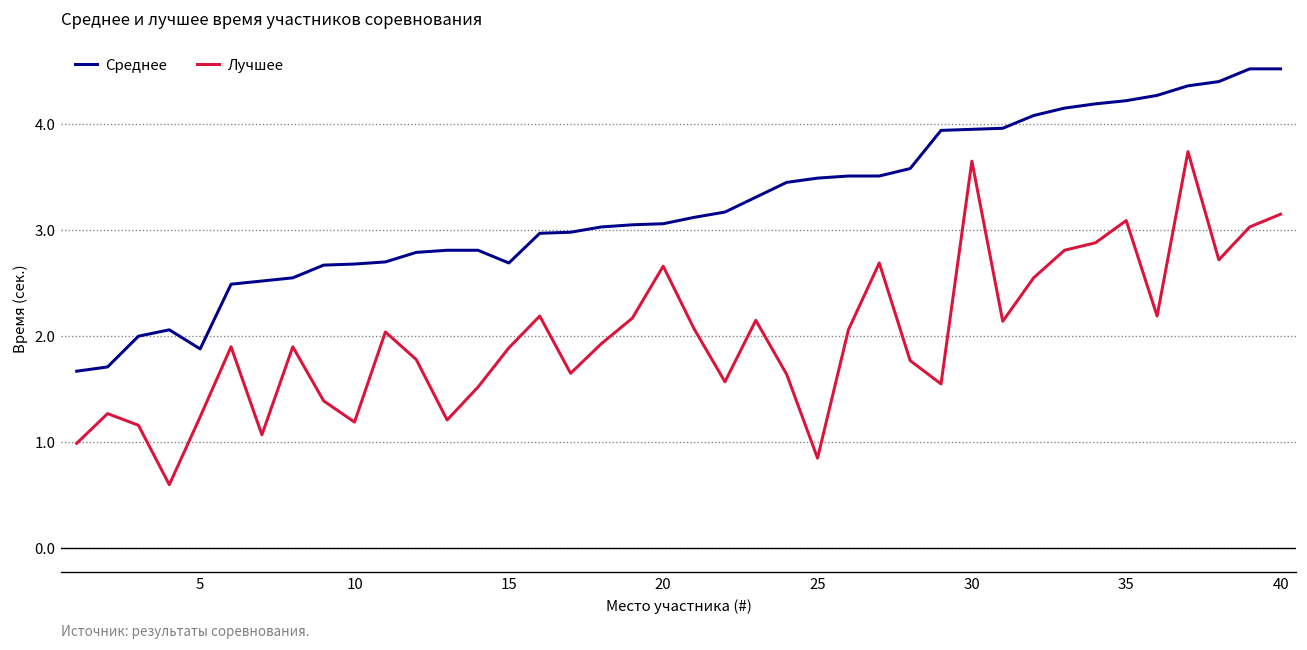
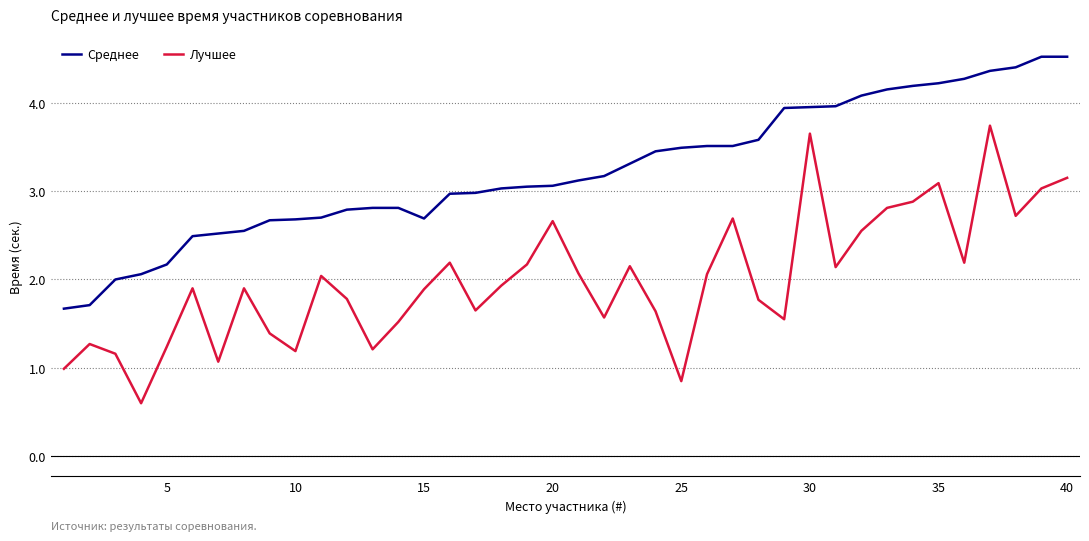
  {
    "Среднее": {
-     "5": 1.9,
+     "5": 2.2,
      "10": 2.7,
      "15": 2.7,
      "20": 3.1,
      "25": 3.5,
      "30": 4.0,
      "35": 4.2,
      "40": 4.5
    },
    "Лучшее": {
      "5": 1.2,
      "10": 1.2,
      "15": 1.9,
      "20": 2.7,
      "25": 0.9,
      "30": 3.7,
      "35": 3.1,
      "40": 3.2
    }
  }
